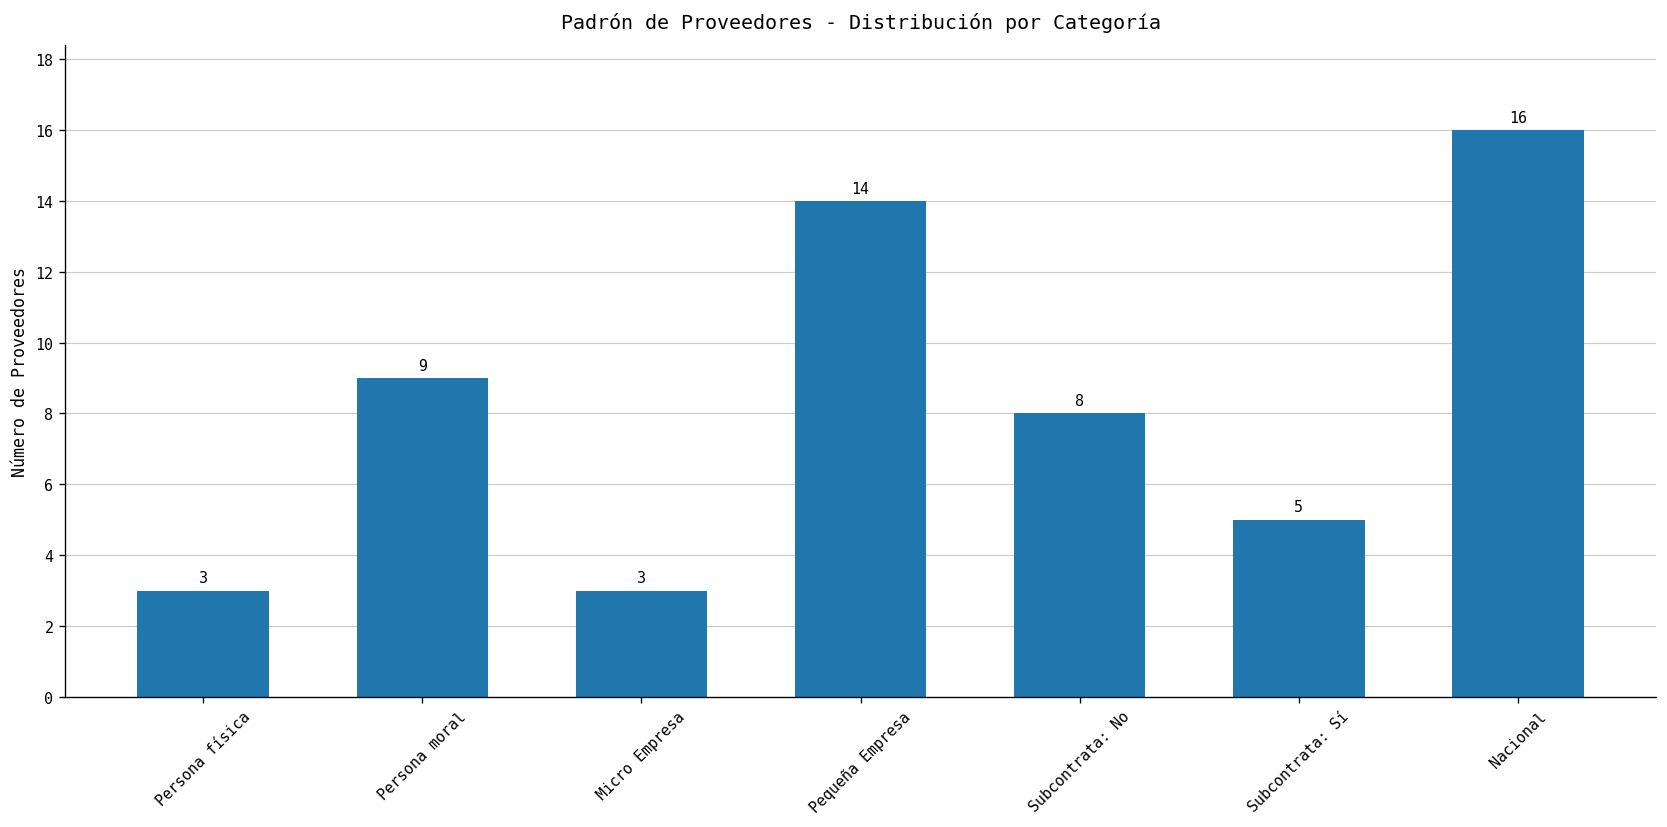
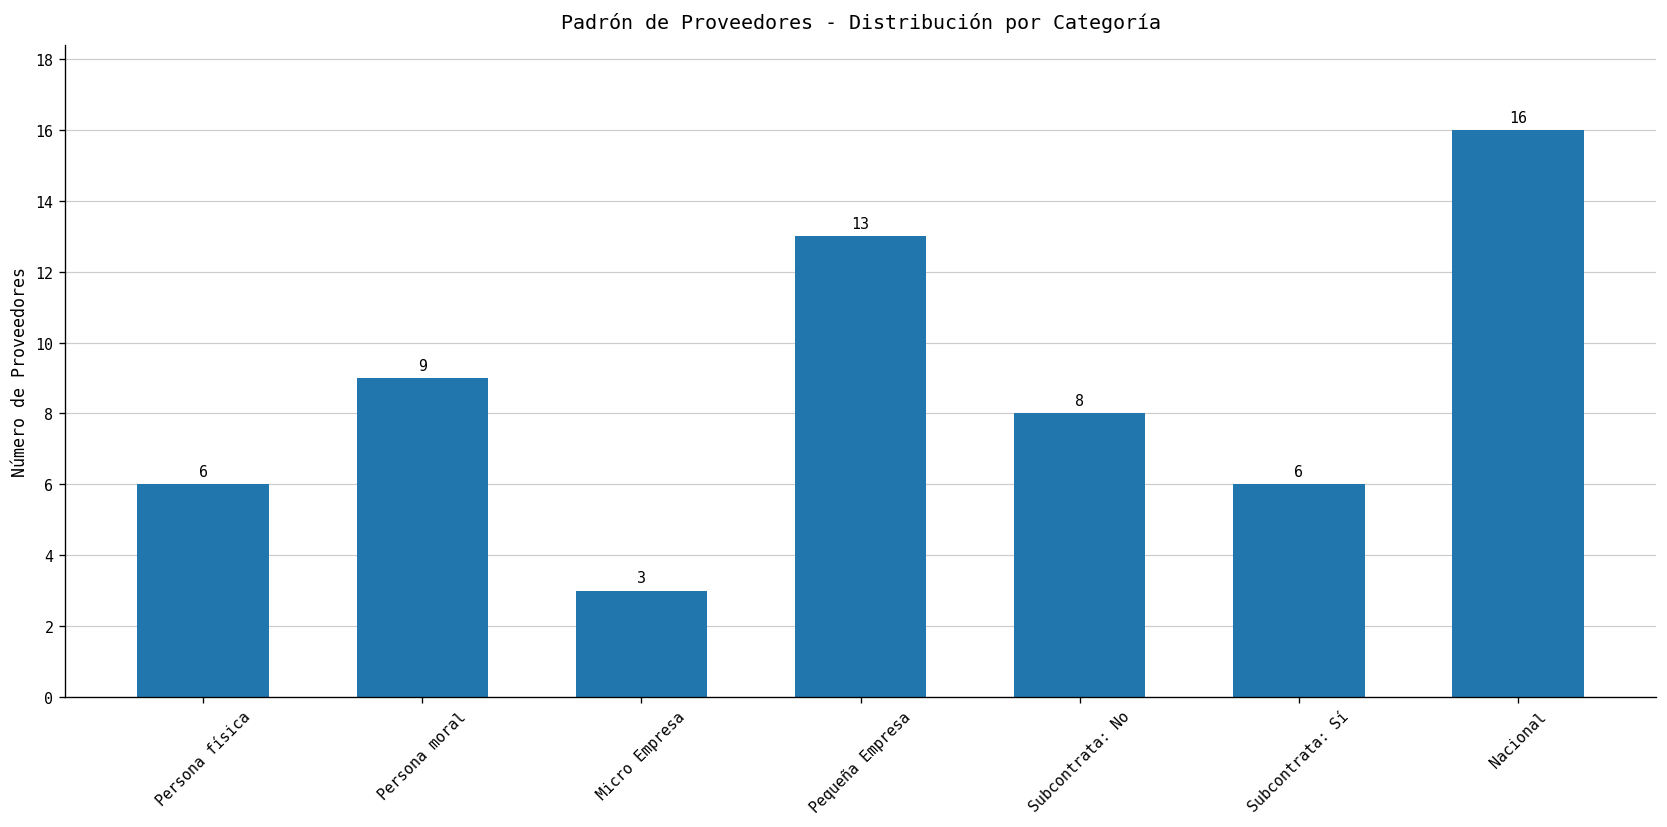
  {
-   "Persona física": 3,
+   "Persona física": 6,
    "Persona moral": 9,
    "Micro Empresa": 3,
-   "Pequeña Empresa": 14,
+   "Pequeña Empresa": 13,
    "Subcontrata: No": 8,
-   "Subcontrata: Sí": 5,
+   "Subcontrata: Sí": 6,
    "Nacional": 16
  }
